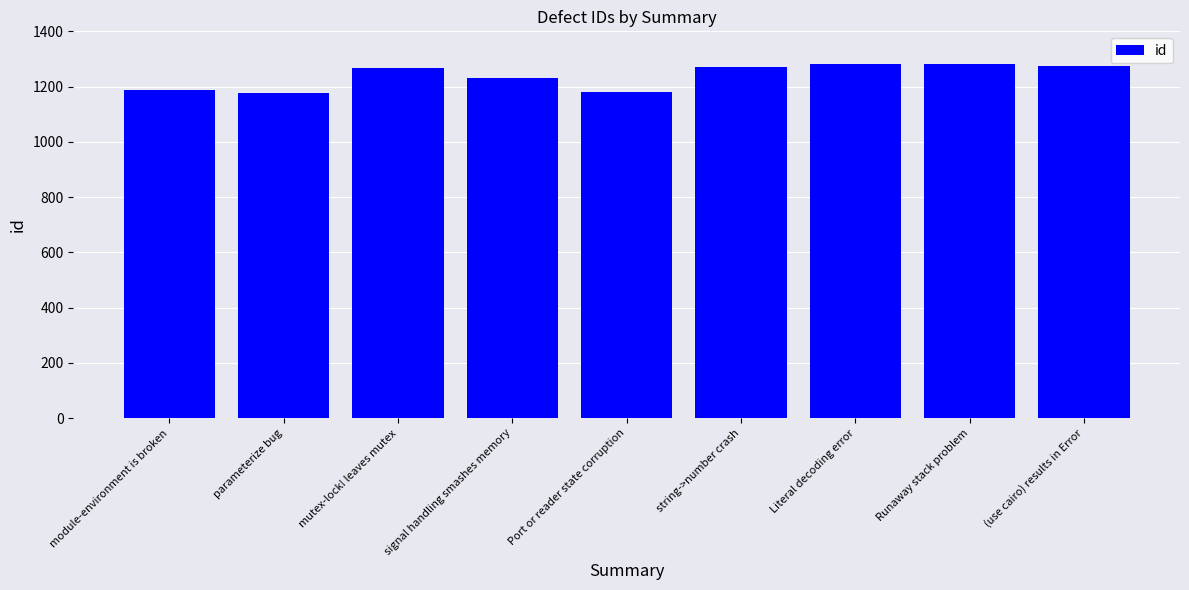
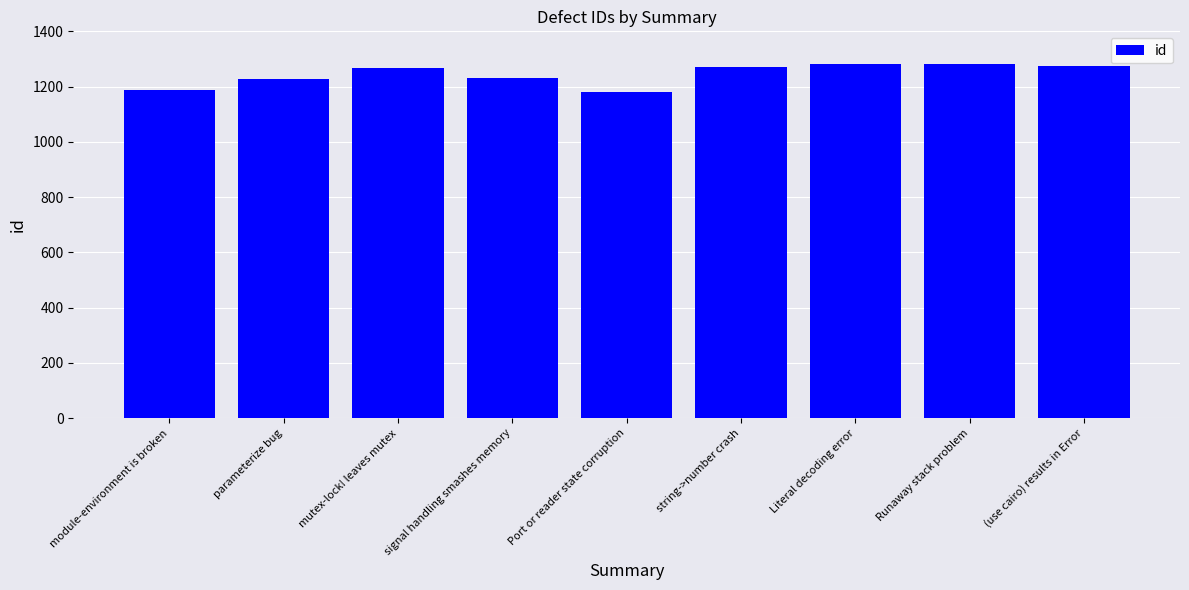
  {
    "module-environment is broken": 1190,
-   "parameterize bug": 1180,
+   "parameterize bug": 1230,
    "mutex-lock! leaves mutex": 1270,
    "signal handling smashes memory": 1230,
    "Port or reader state corruption": 1180,
    "string->number crash": 1270,
    "Literal decoding error": 1280,
    "Runaway stack problem": 1280,
    "(use cairo) results in Error": 1270
  }
